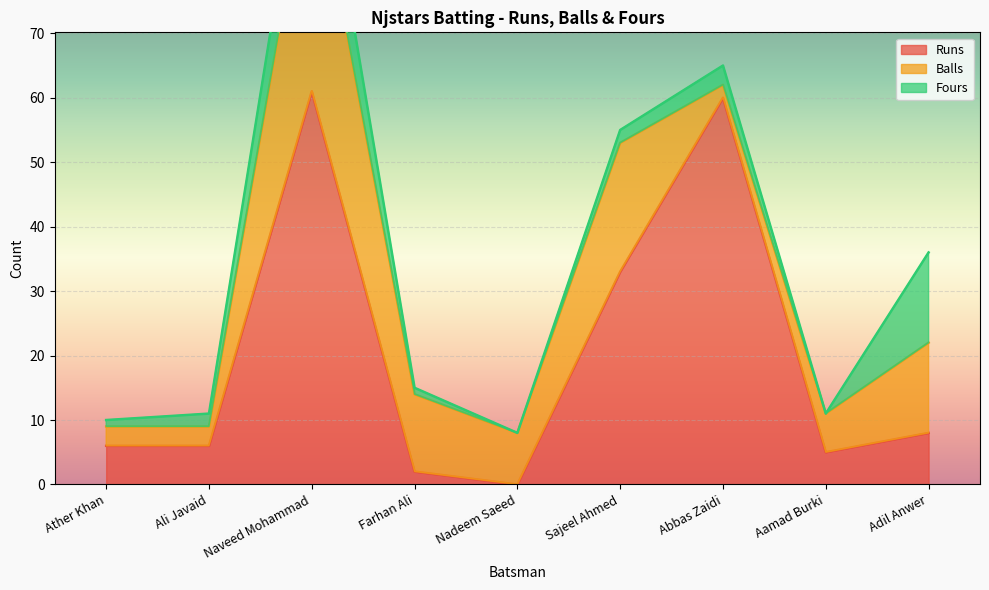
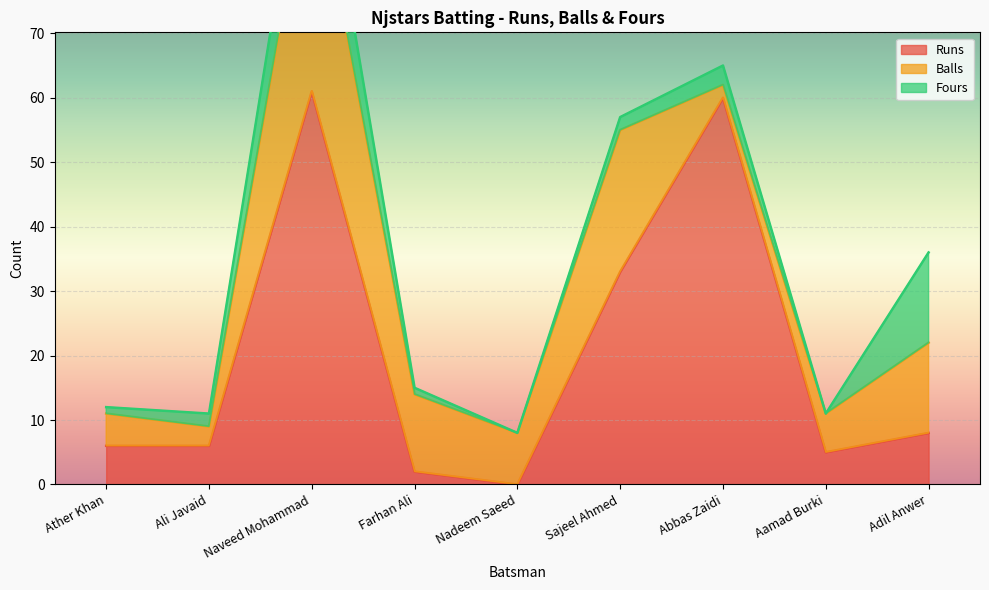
  {
    "Runs": {
      "Ather Khan": 6,
      "Ali Javaid": 6,
      "Naveed Mohammad": 61,
      "Farhan Ali": 2,
      "Nadeem Saeed": 0,
      "Sajeel Ahmed": 33,
      "Abbas Zaidi": 60,
      "Aamad Burki": 5,
      "Adil Anwer": 8
    },
    "Balls": {
-     "Ather Khan": 3,
+     "Ather Khan": 5,
      "Ali Javaid": 3,
      "Farhan Ali": 12,
-     "Sajeel Ahmed": 20,
+     "Sajeel Ahmed": 22,
      "Abbas Zaidi": 2,
      "Adil Anwer": 14
    },
    "Fours": {
      "Ather Khan": 1,
      "Ali Javaid": 2,
      "Farhan Ali": 1,
      "Sajeel Ahmed": 2,
      "Abbas Zaidi": 3,
      "Adil Anwer": 14
    }
  }
